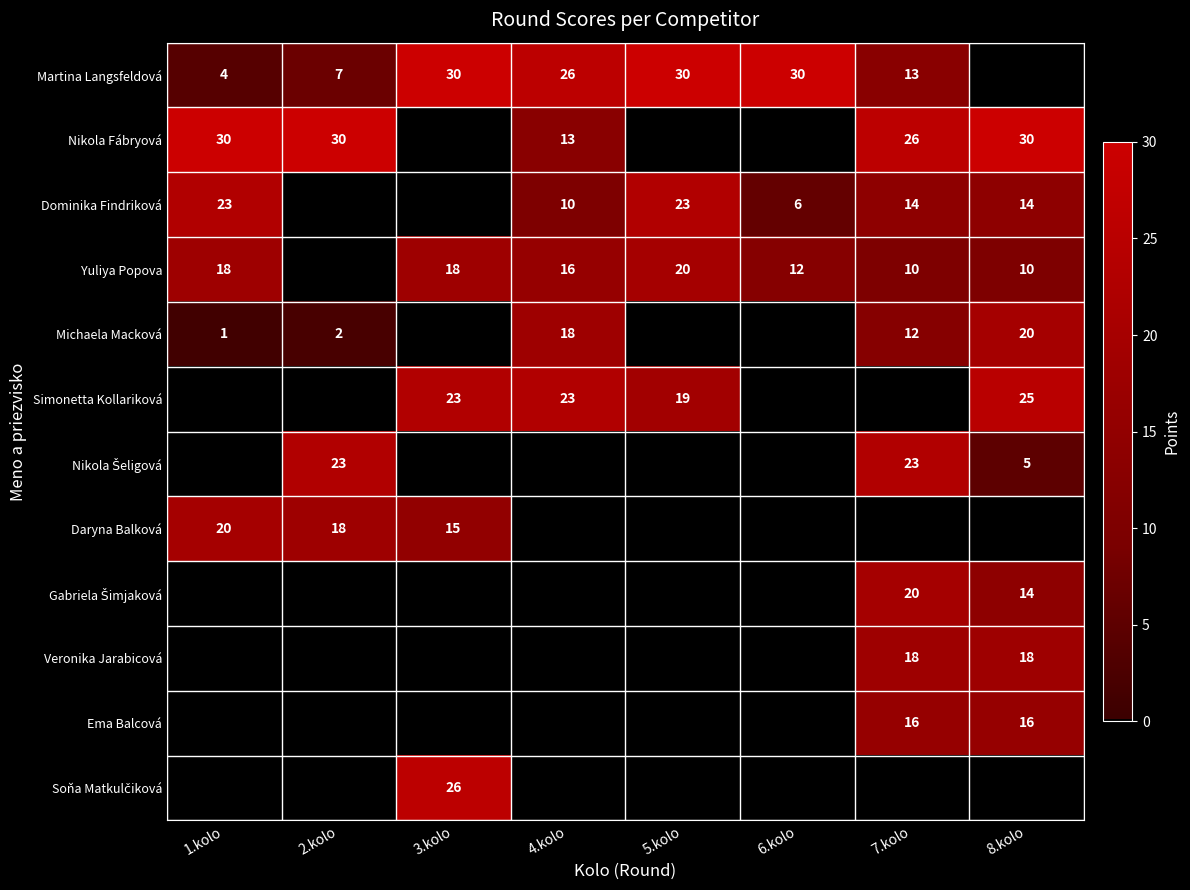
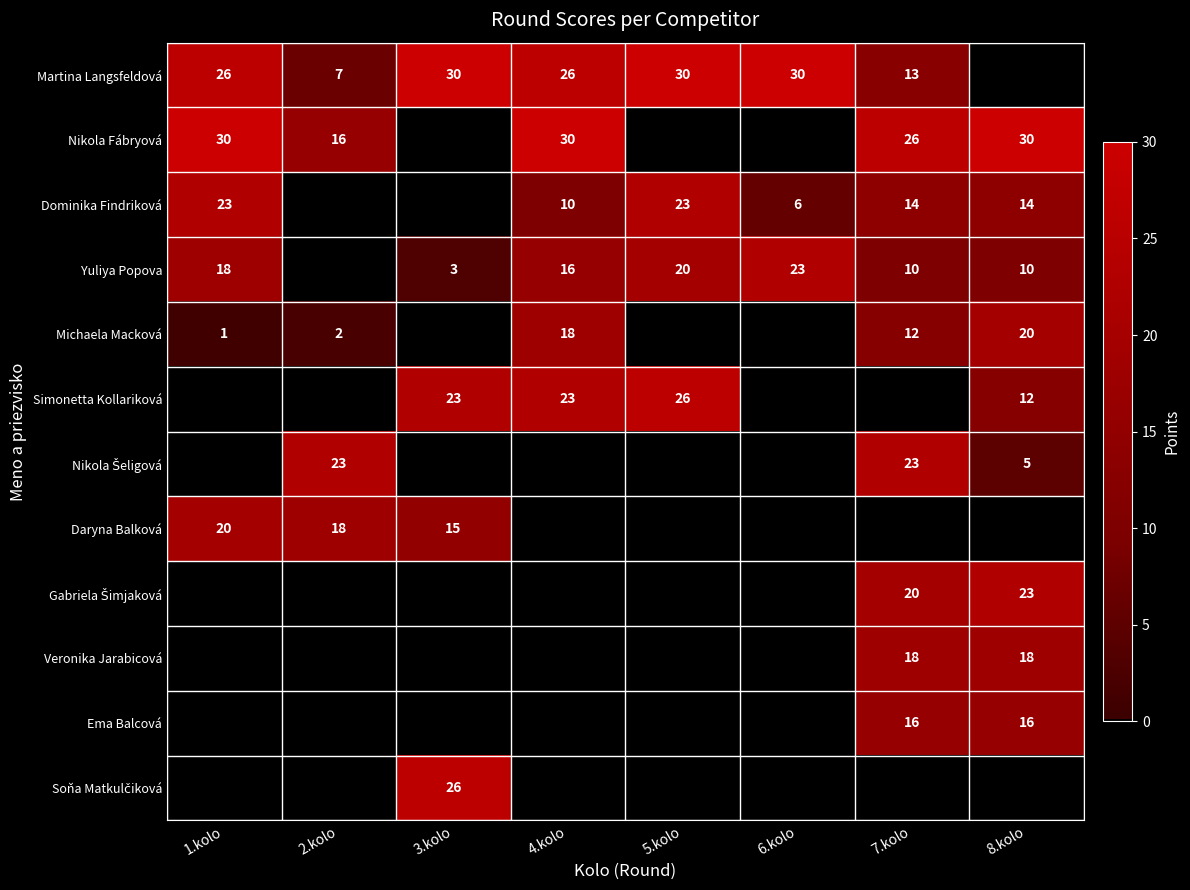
  {
    "Martina Langsfeldová": {
-     "1.kolo": 4,
+     "1.kolo": 26,
      "2.kolo": 7,
      "3.kolo": 30,
      "4.kolo": 26,
      "5.kolo": 30,
      "6.kolo": 30,
      "7.kolo": 13
    },
    "Nikola Fábryová": {
      "1.kolo": 30,
-     "2.kolo": 30,
-     "4.kolo": 13,
+     "2.kolo": 16,
+     "4.kolo": 30,
      "7.kolo": 26,
      "8.kolo": 30
    },
    "Dominika Findriková": {
      "1.kolo": 23,
      "4.kolo": 10,
      "5.kolo": 23,
      "6.kolo": 6,
      "7.kolo": 14,
      "8.kolo": 14
    },
    "Yuliya Popova": {
      "1.kolo": 18,
-     "3.kolo": 18,
+     "3.kolo": 3,
      "4.kolo": 16,
      "5.kolo": 20,
-     "6.kolo": 12,
+     "6.kolo": 23,
      "7.kolo": 10,
      "8.kolo": 10
    },
    "Michaela Macková": {
      "1.kolo": 1,
      "2.kolo": 2,
      "4.kolo": 18,
      "7.kolo": 12,
      "8.kolo": 20
    },
    "Simonetta Kollariková": {
      "3.kolo": 23,
      "4.kolo": 23,
-     "5.kolo": 19,
-     "8.kolo": 25
+     "5.kolo": 26,
+     "8.kolo": 12
    },
    "Nikola Šeligová": {
      "2.kolo": 23,
      "7.kolo": 23,
      "8.kolo": 5
    },
    "Daryna Balková": {
      "1.kolo": 20,
      "2.kolo": 18,
      "3.kolo": 15
    },
    "Gabriela Šimjaková": {
      "7.kolo": 20,
-     "8.kolo": 14
+     "8.kolo": 23
    },
    "Veronika Jarabicová": {
      "7.kolo": 18,
      "8.kolo": 18
    },
    "Ema Balcová": {
      "7.kolo": 16,
      "8.kolo": 16
    },
    "Soňa Matkulčiková": {
      "3.kolo": 26
    }
  }
